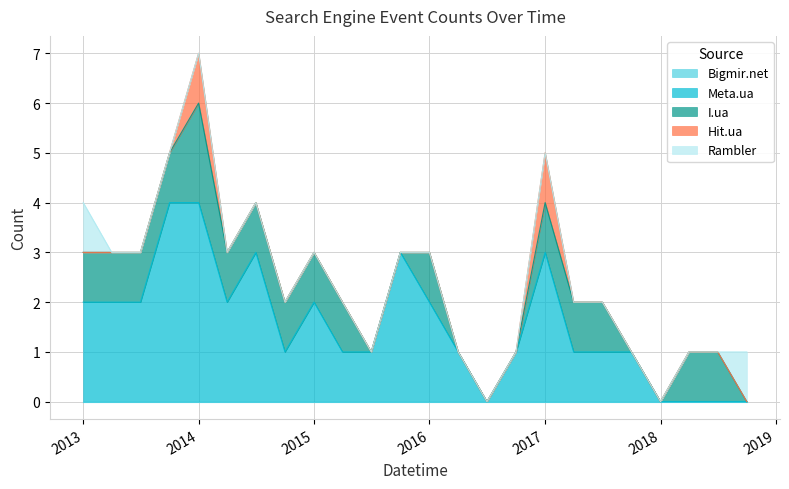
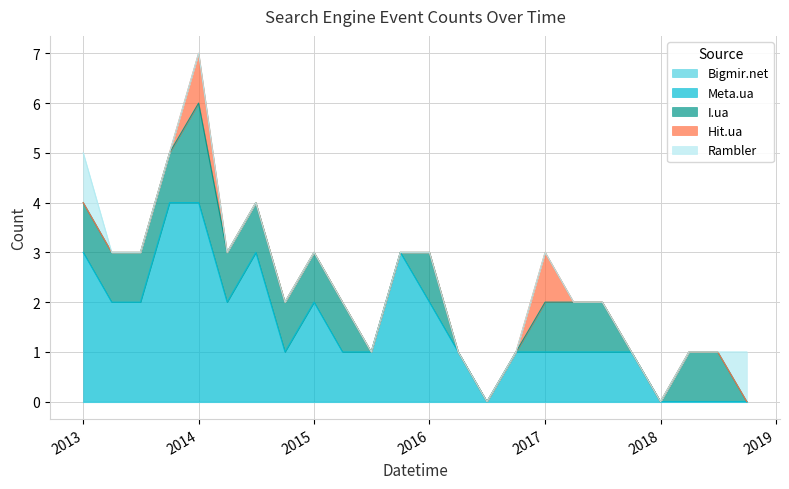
  {
    "Bigmir.net": {
      "2013": 0,
      "2014": 0,
      "2015": 0,
      "2016": 0,
      "2017": 0
    },
    "Meta.ua": {
-     "2013": 2,
+     "2013": 3,
      "2014": 4,
      "2015": 2,
      "2016": 2,
-     "2017": 3
+     "2017": 1
    },
    "I.ua": {
      "2014": 2,
      "2017": 1
    },
    "Rambler": {
      "2013": 1
    }
  }
